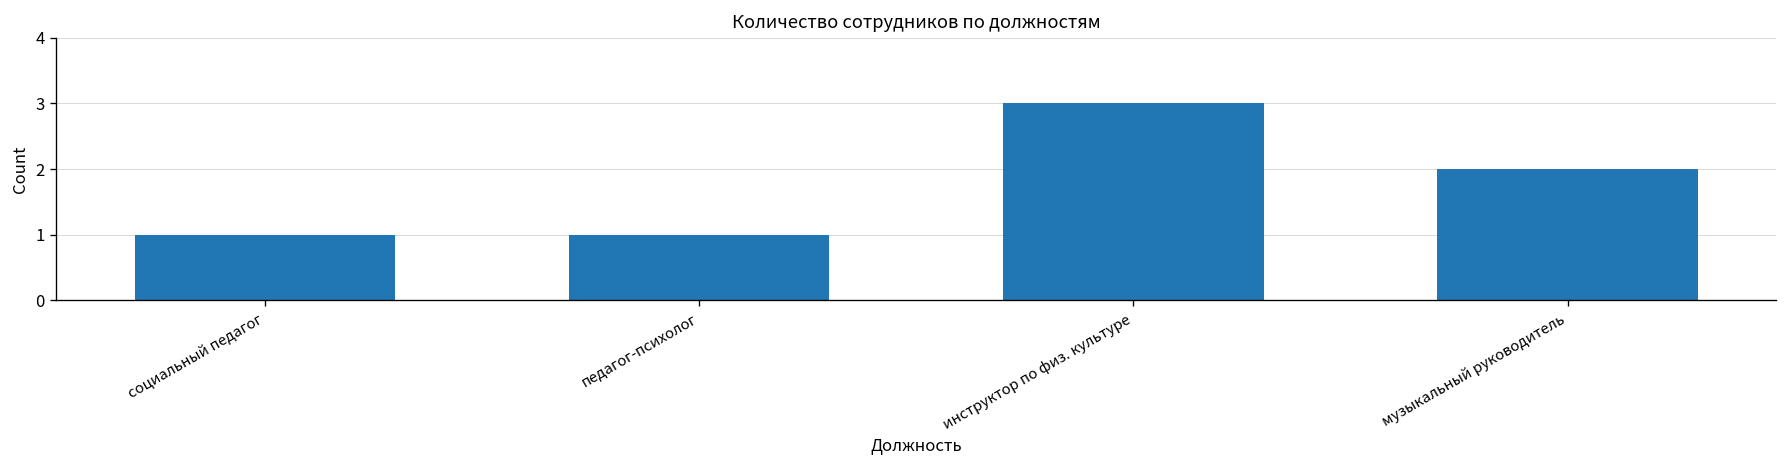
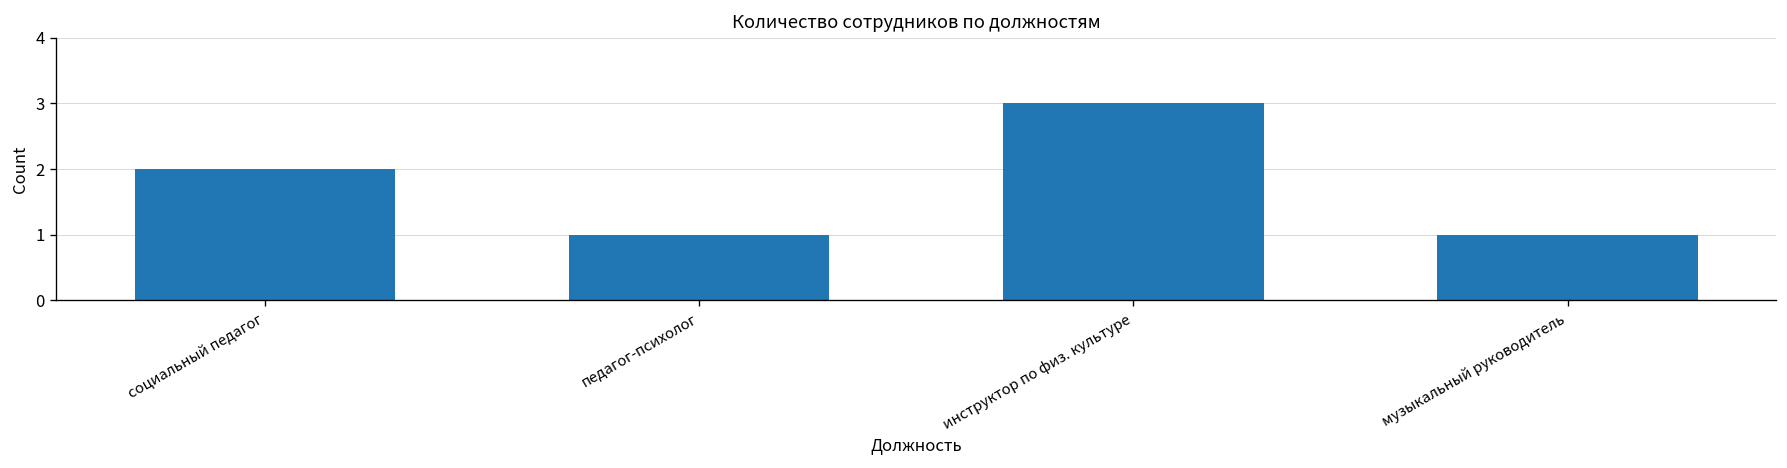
  {
-   "социальный педагог": 1,
+   "социальный педагог": 2,
    "педагог-психолог": 1,
    "инструктор по физ. культуре": 3,
-   "музыкальный руководитель": 2
+   "музыкальный руководитель": 1
  }
